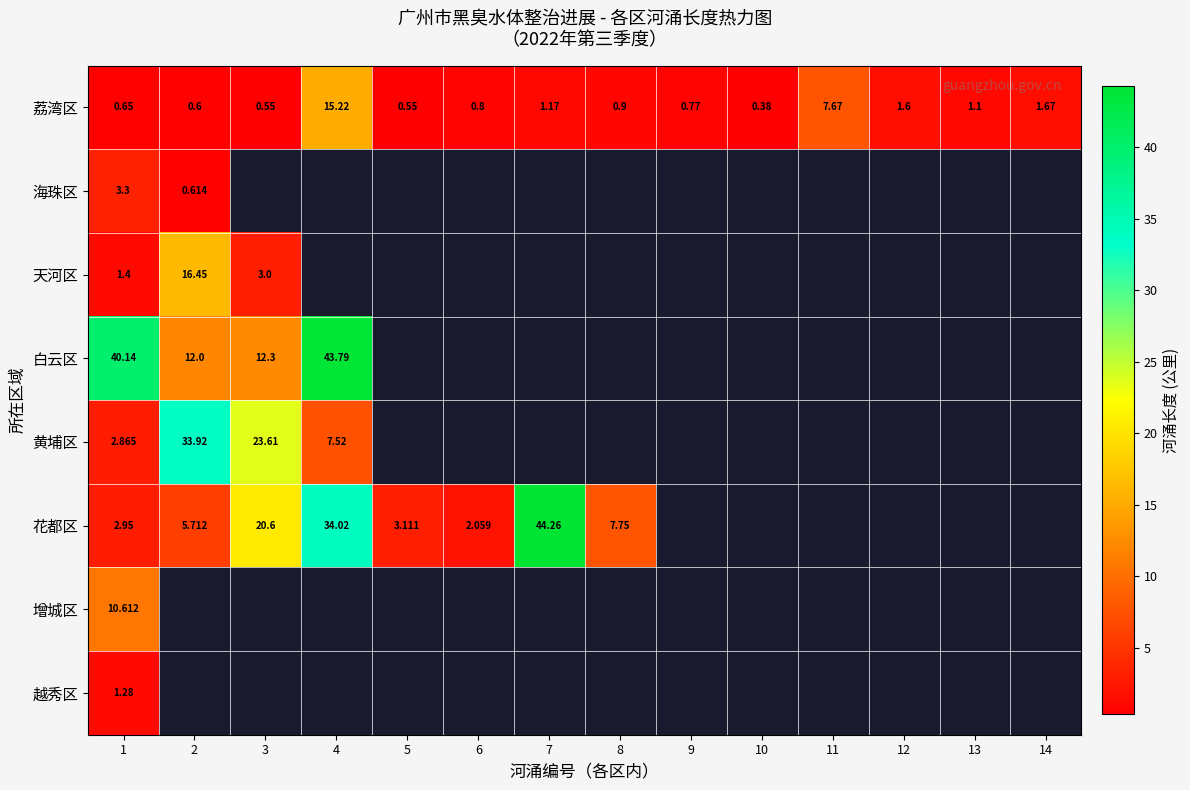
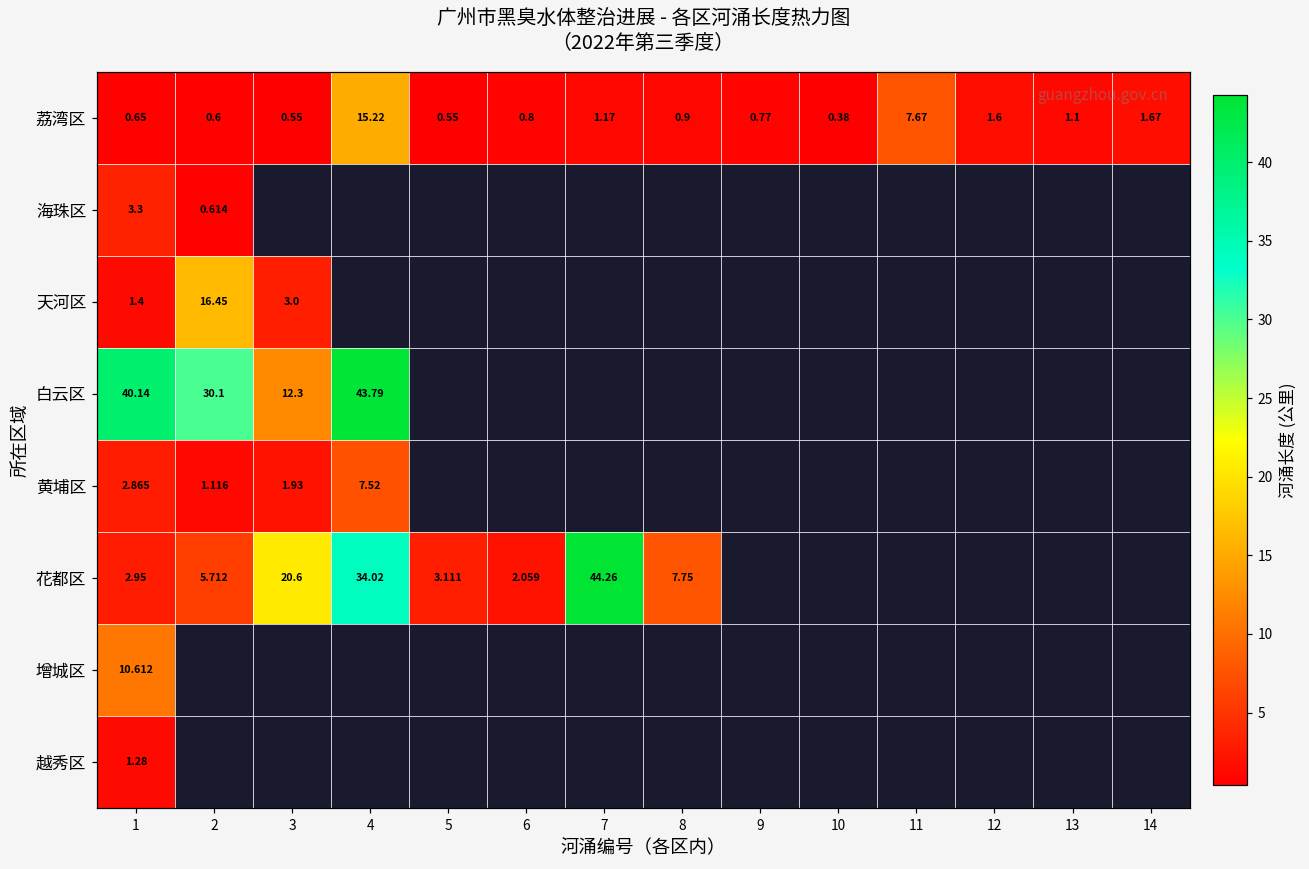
  {
    "荔湾区": {
      "1": 0.65,
      "2": 0.6,
      "3": 0.55,
      "4": 15.22,
      "5": 0.55,
      "6": 0.8,
      "7": 1.17,
      "8": 0.9,
      "9": 0.77,
      "10": 0.38,
      "11": 7.67,
      "12": 1.6,
      "14": 1.67
    },
    "海珠区": {
      "1": 3.3,
      "2": 0.614
    },
    "天河区": {
      "1": 1.4,
      "2": 16.45,
      "3": 3.0
    },
    "白云区": {
      "1": 40.14,
-     "2": 12.0,
+     "2": 30.1,
      "3": 12.3,
      "4": 43.79
    },
    "黄埔区": {
      "1": 2.865,
-     "2": 33.92,
-     "3": 23.61,
+     "2": 1.116,
+     "3": 1.93,
      "4": 7.52
    },
    "花都区": {
      "1": 2.95,
      "2": 5.712,
      "3": 20.6,
      "4": 34.02,
      "5": 3.111,
      "6": 2.059,
      "7": 44.26,
      "8": 7.75
    },
    "增城区": {
      "1": 10.612
    },
    "越秀区": {
      "1": 1.28
    }
  }
